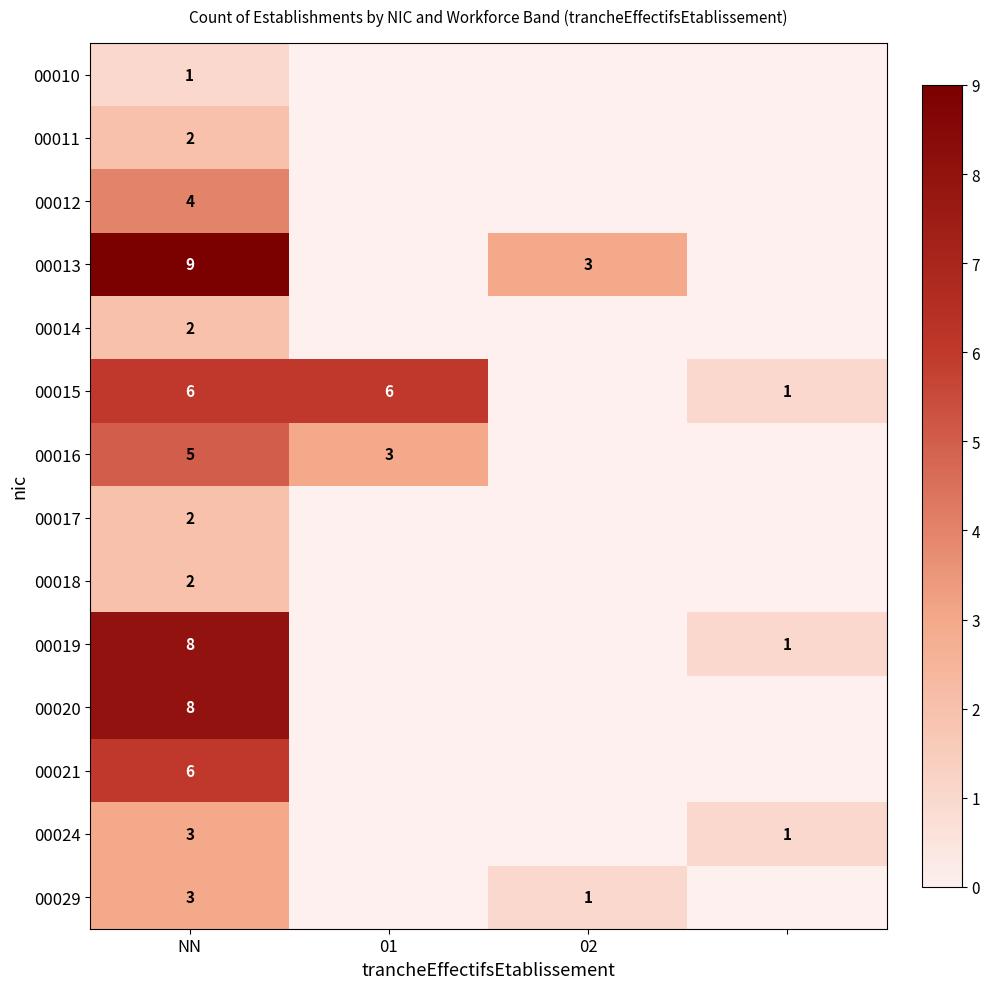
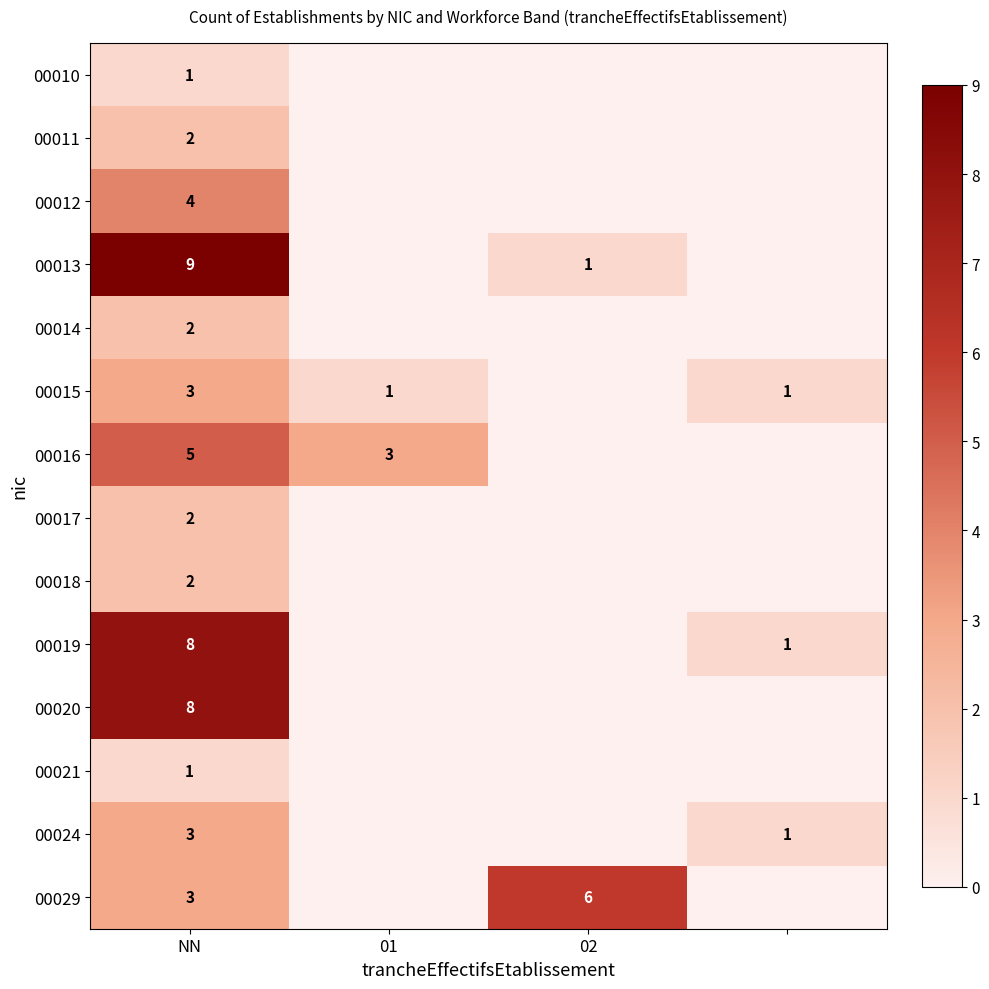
  {
    "00010": {
      "NN": 1
    },
    "00011": {
      "NN": 2
    },
    "00012": {
      "NN": 4
    },
    "00013": {
      "NN": 9,
-     "02": 3
+     "02": 1
    },
    "00014": {
      "NN": 2
    },
    "00015": {
-     "NN": 6,
-     "01": 6
+     "NN": 3,
+     "01": 1
    },
    "00016": {
      "NN": 5,
      "01": 3
    },
    "00017": {
      "NN": 2
    },
    "00018": {
      "NN": 2
    },
    "00019": {
      "NN": 8
    },
    "00020": {
      "NN": 8
    },
    "00021": {
-     "NN": 6
+     "NN": 1
    },
    "00024": {
      "NN": 3
    },
    "00029": {
      "NN": 3,
-     "02": 1
+     "02": 6
    }
  }
